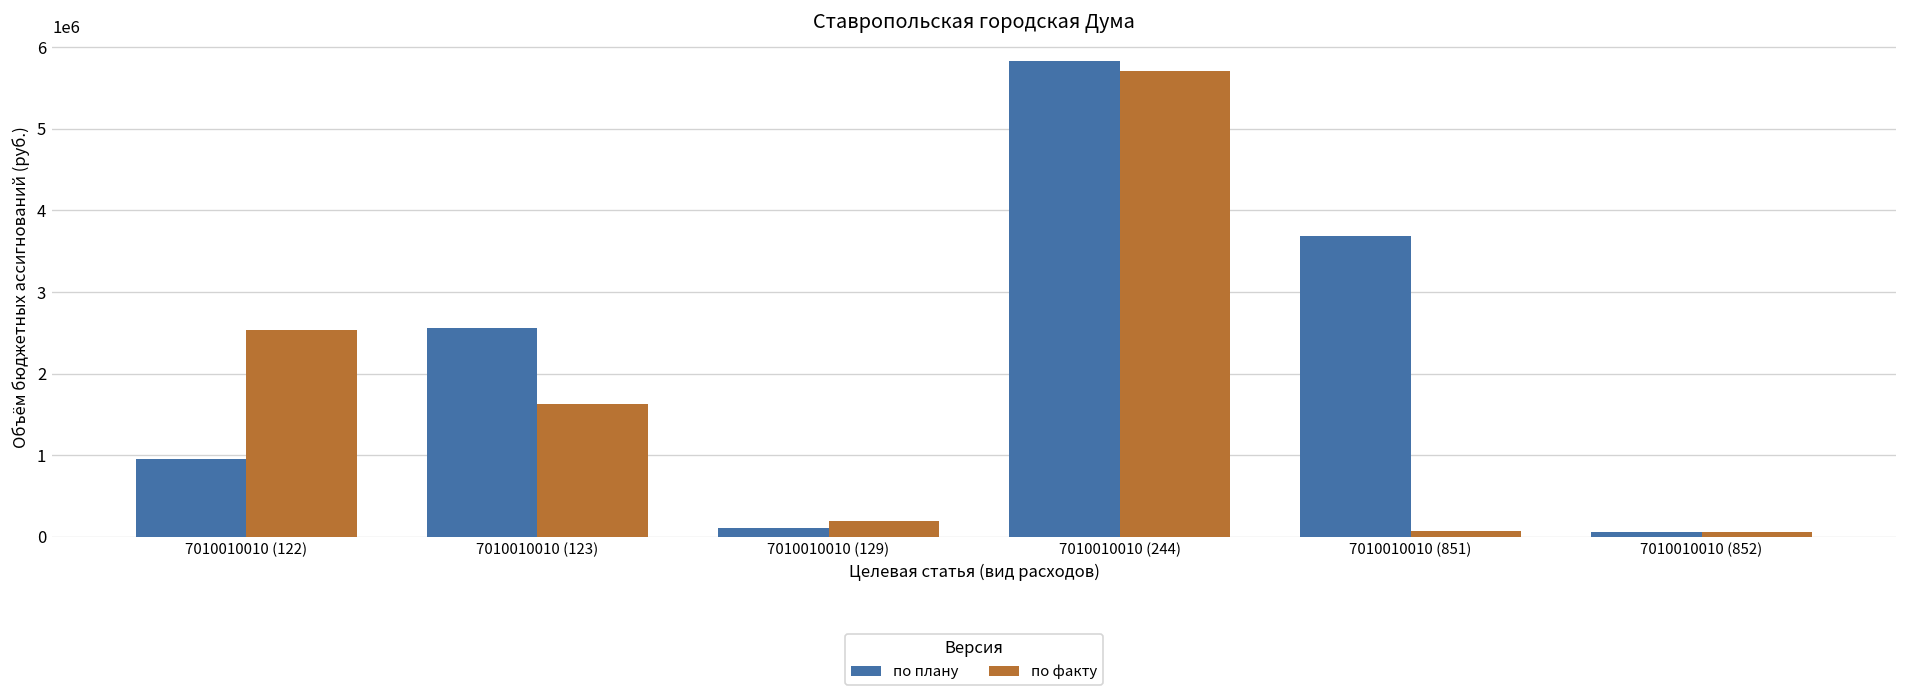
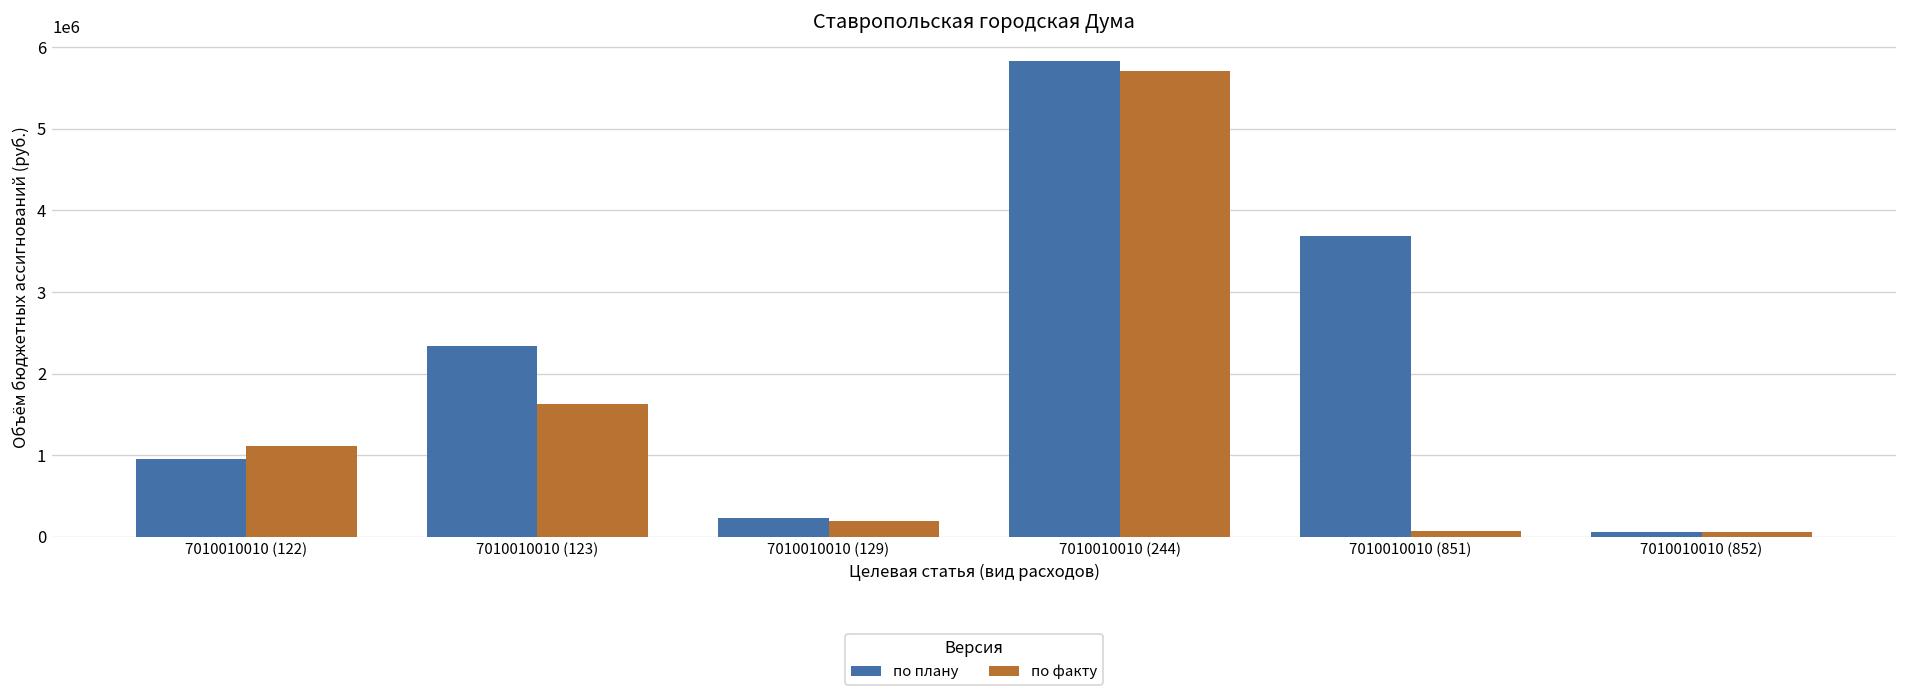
  {
    "по плану": {
      "7010010010 (122)": 1000000,
-     "7010010010 (123)": 2600000,
-     "7010010010 (129)": 100000,
+     "7010010010 (123)": 2300000,
+     "7010010010 (129)": 200000,
      "7010010010 (244)": 5800000,
      "7010010010 (851)": 3700000,
      "7010010010 (852)": 100000
    },
    "по факту": {
-     "7010010010 (122)": 2500000,
+     "7010010010 (122)": 1100000,
      "7010010010 (123)": 1600000,
      "7010010010 (129)": 200000,
      "7010010010 (244)": 5700000,
      "7010010010 (851)": 100000,
      "7010010010 (852)": 100000
    }
  }
